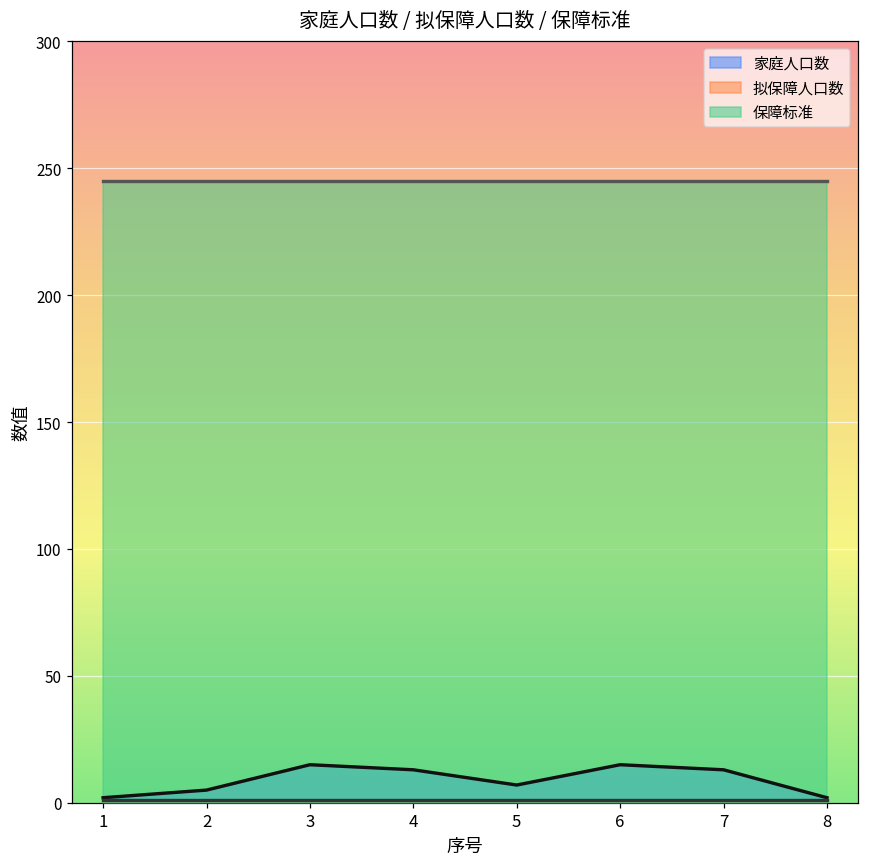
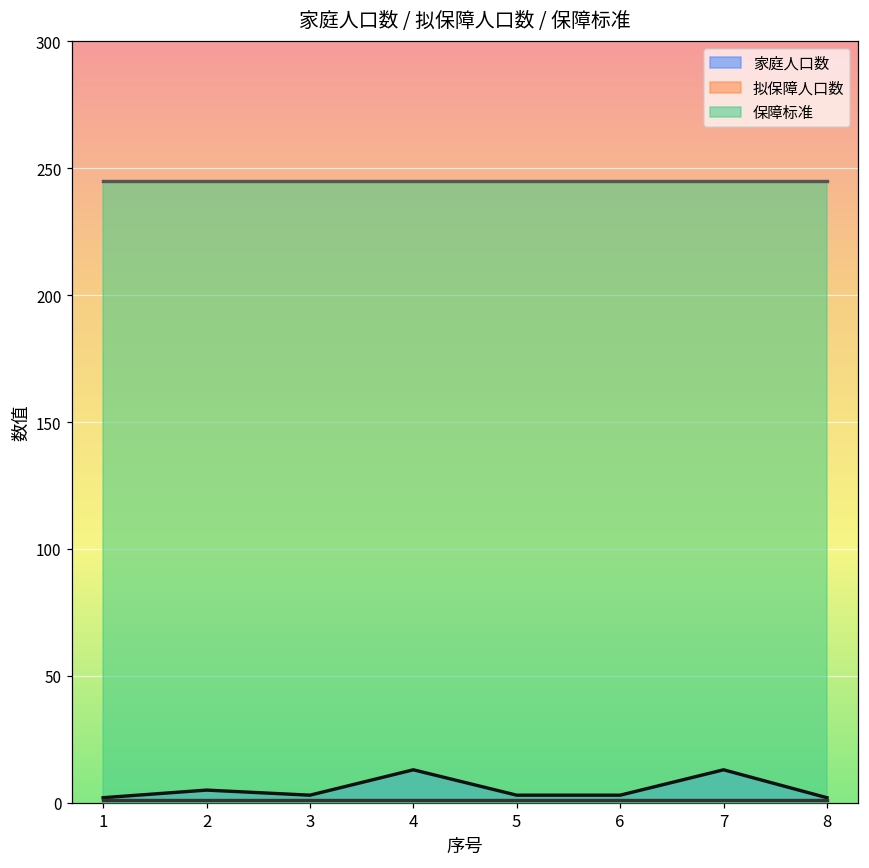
  {
    "家庭人口数": {
      "2": 5,
-     "3": 15,
+     "3": 3,
      "4": 13,
-     "5": 7,
-     "6": 15,
+     "5": 3,
+     "6": 3,
      "7": 13
    },
    "拟保障人口数": {
      "2": 1,
      "3": 1,
      "4": 1,
      "5": 1,
      "6": 1,
      "7": 1
    },
    "保障标准": {
      "1": 245,
      "2": 245,
      "3": 245,
      "4": 245,
      "5": 245,
      "6": 245,
      "7": 245,
      "8": 245
    }
  }
